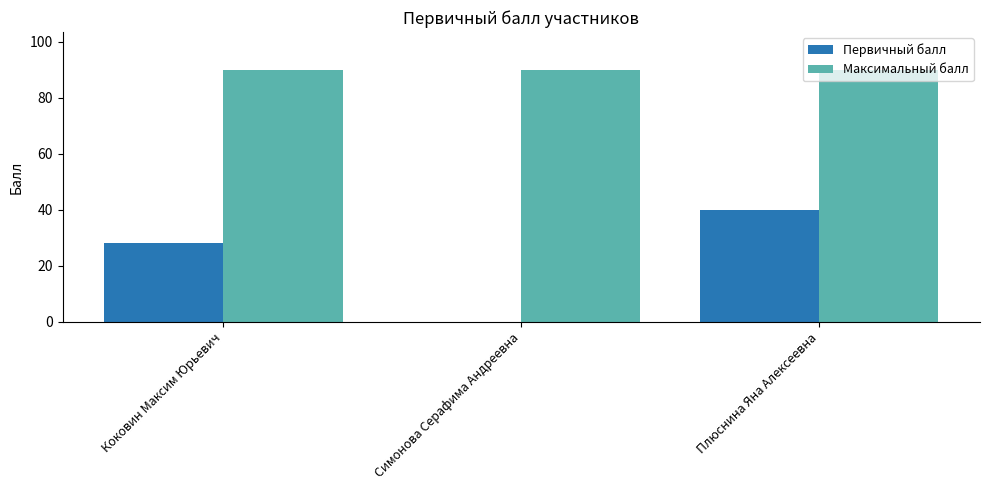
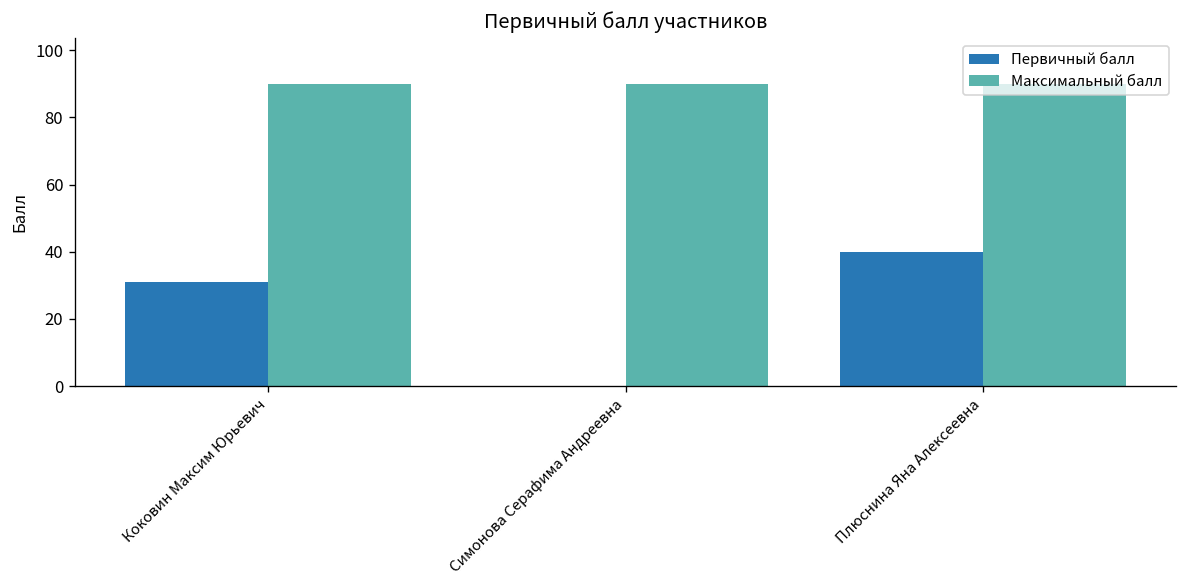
  {
    "Первичный балл": {
-     "Коковин Максим Юрьевич": 28,
+     "Коковин Максим Юрьевич": 31,
      "Симонова Серафима Андреевна": 0,
      "Плюснина Яна Алексеевна": 40
    },
    "Максимальный балл": {
      "Коковин Максим Юрьевич": 90,
      "Симонова Серафима Андреевна": 90
    }
  }
